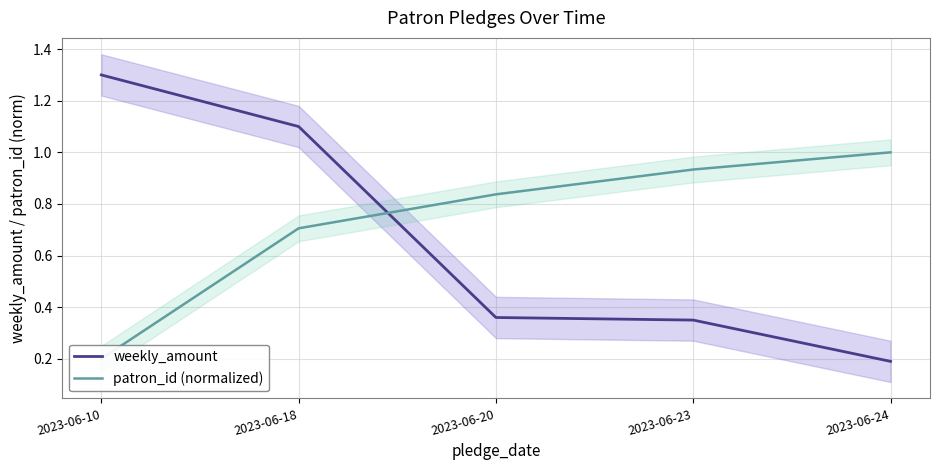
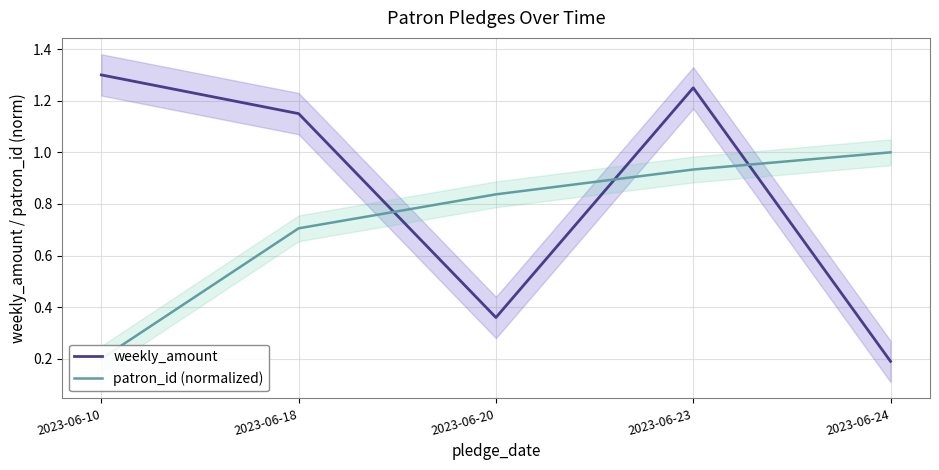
  {
    "weekly_amount": {
      "2023-06-10": 1.30,
-     "2023-06-18": 1.10,
+     "2023-06-18": 1.15,
      "2023-06-20": 0.36,
-     "2023-06-23": 0.35,
+     "2023-06-23": 1.25,
      "2023-06-24": 0.19
    }
  }
